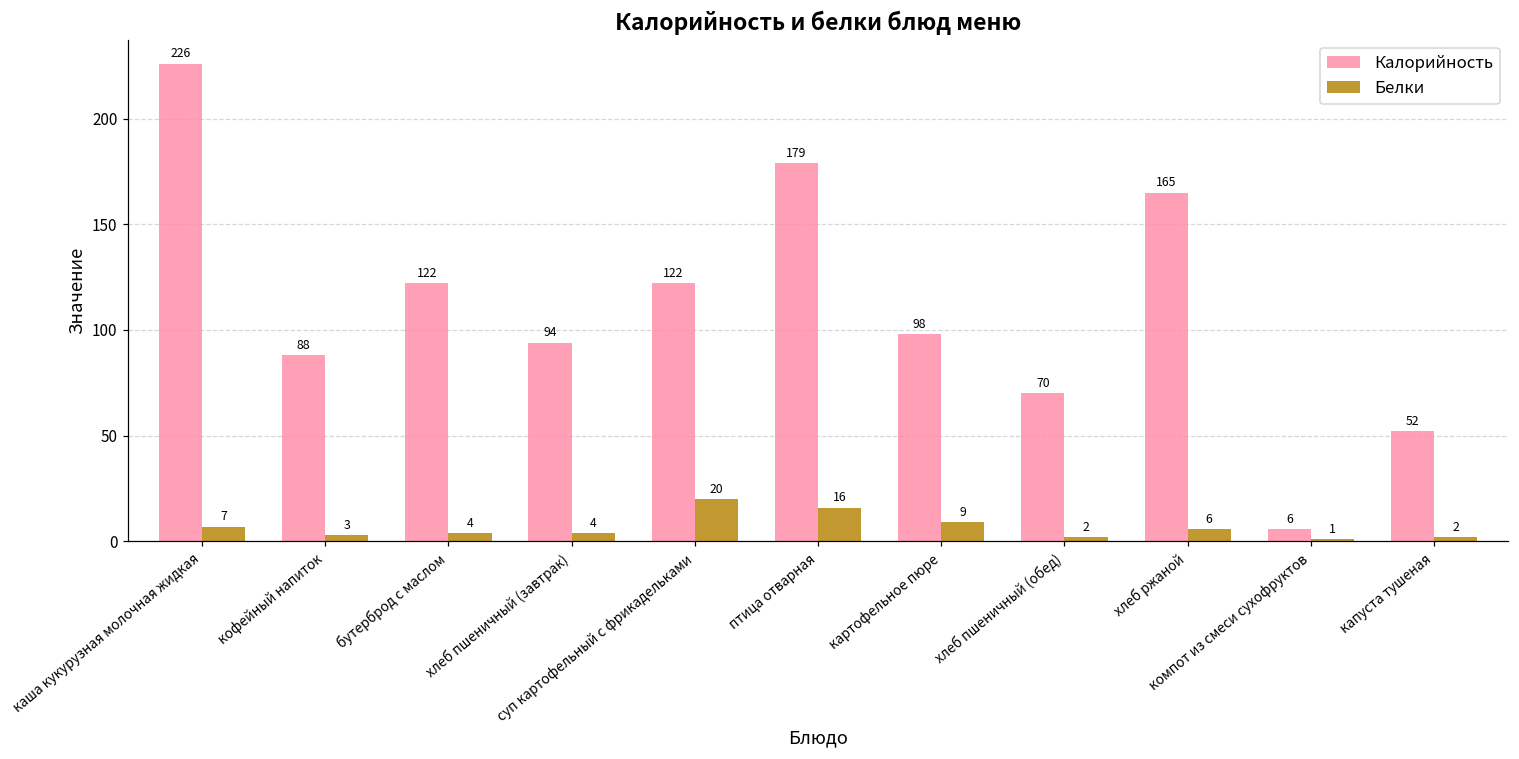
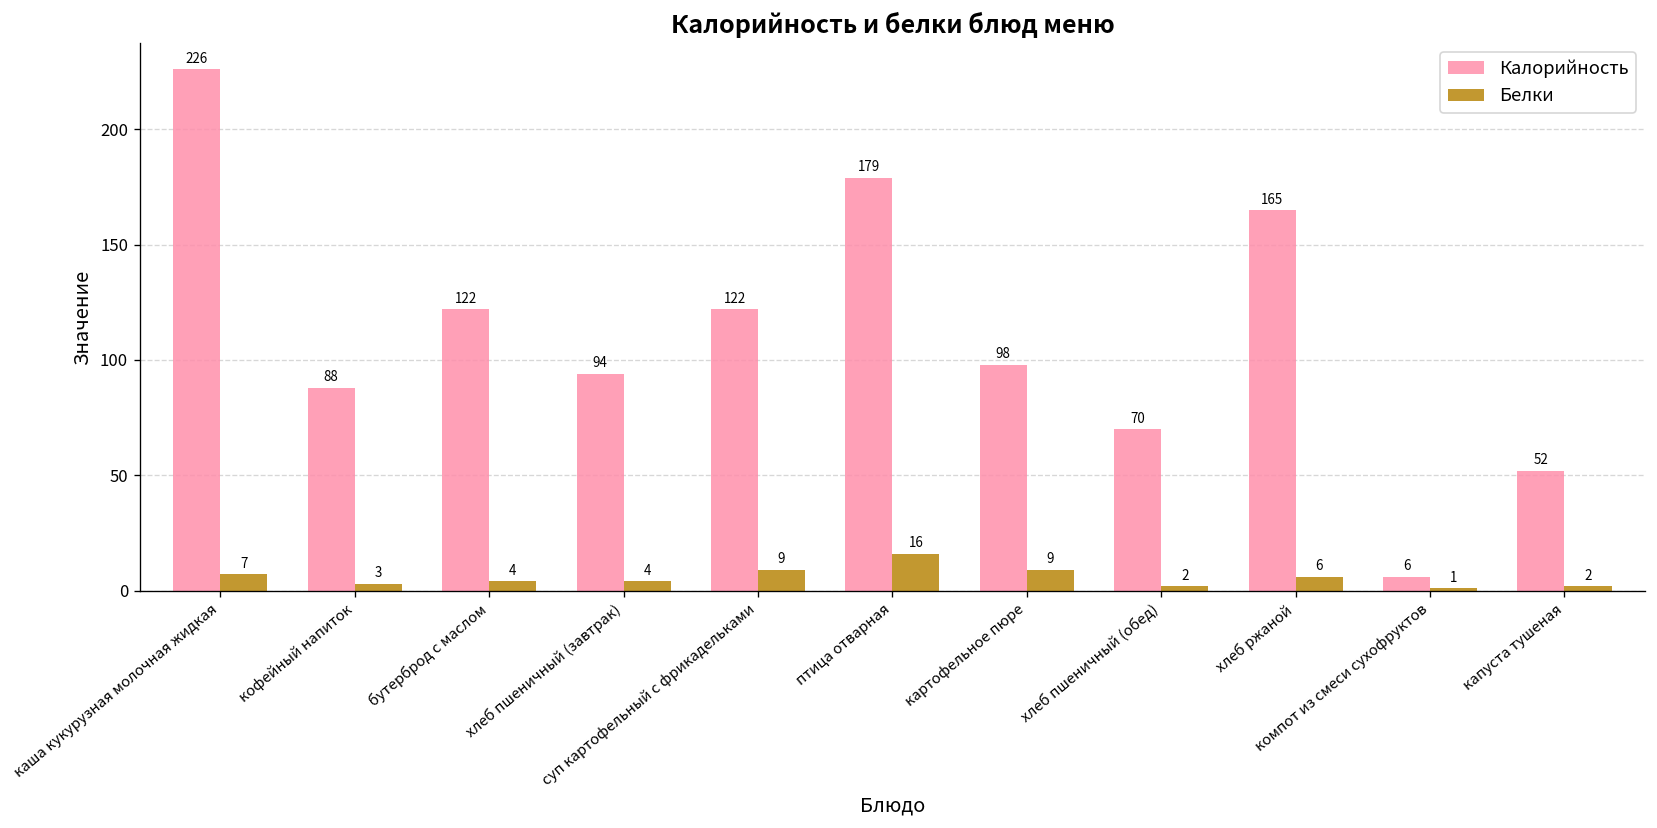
  {
    "Калорийность": {
      "каша кукурузная молочная жидкая": 226,
      "кофейный напиток": 88,
      "бутерброд с маслом": 122,
      "хлеб пшеничный (завтрак)": 94,
      "суп картофельный с фрикадельками": 122,
      "птица отварная": 179,
      "картофельное пюре": 98,
      "хлеб пшеничный (обед)": 70,
      "хлеб ржаной": 165,
      "компот из смеси сухофруктов": 6,
      "капуста тушеная": 52
    },
    "Белки": {
      "каша кукурузная молочная жидкая": 7,
      "кофейный напиток": 3,
      "бутерброд с маслом": 4,
      "хлеб пшеничный (завтрак)": 4,
-     "суп картофельный с фрикадельками": 20,
+     "суп картофельный с фрикадельками": 9,
      "птица отварная": 16,
      "картофельное пюре": 9,
      "хлеб пшеничный (обед)": 2,
      "хлеб ржаной": 6,
      "компот из смеси сухофруктов": 1,
      "капуста тушеная": 2
    }
  }
